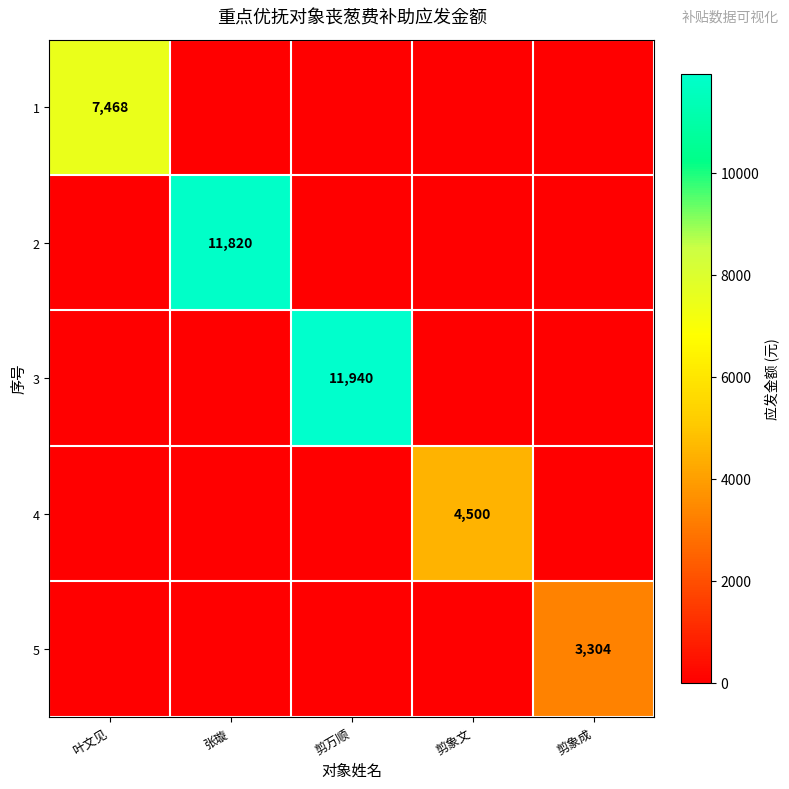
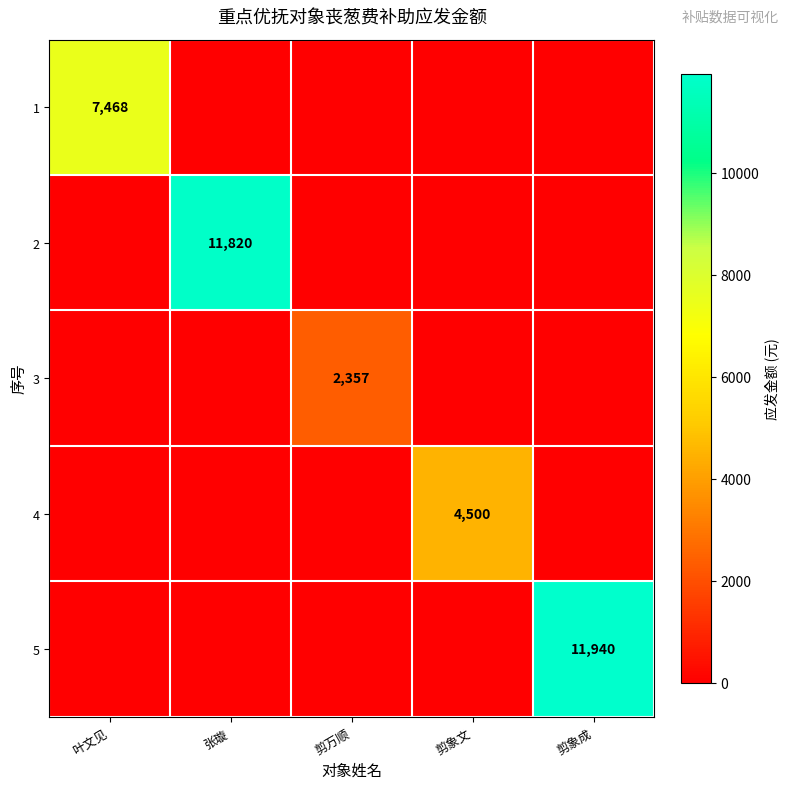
  {
    "1": {
      "叶文见": "7,468"
    },
    "2": {
      "张璇": "11,820"
    },
    "3": {
-     "剪万顺": "11,940"
+     "剪万顺": "2,357"
    },
    "4": {
      "剪象文": "4,500"
    },
    "5": {
-     "剪象成": "3,304"
+     "剪象成": "11,940"
    }
  }
